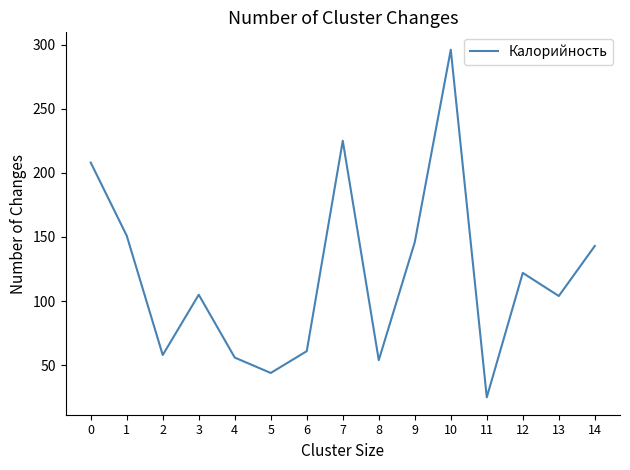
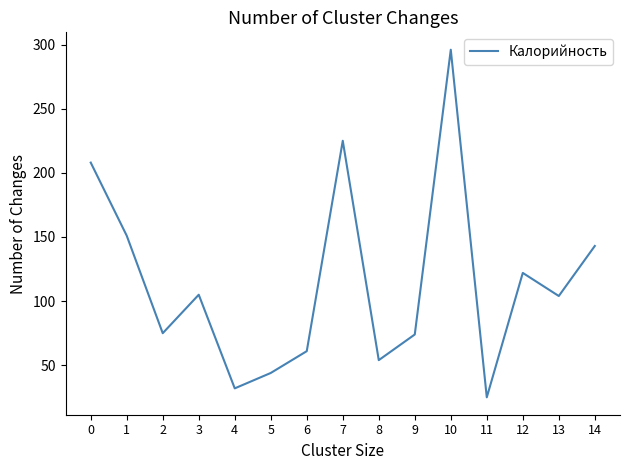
  {
    "0": 208,
    "1": 151,
-   "2": 58,
+   "2": 75,
    "3": 105,
-   "4": 56,
+   "4": 32,
    "5": 44,
    "6": 61,
    "7": 225,
    "8": 54,
-   "9": 146,
+   "9": 74,
    "10": 296,
    "11": 25,
    "12": 122,
    "13": 104,
    "14": 143
  }
